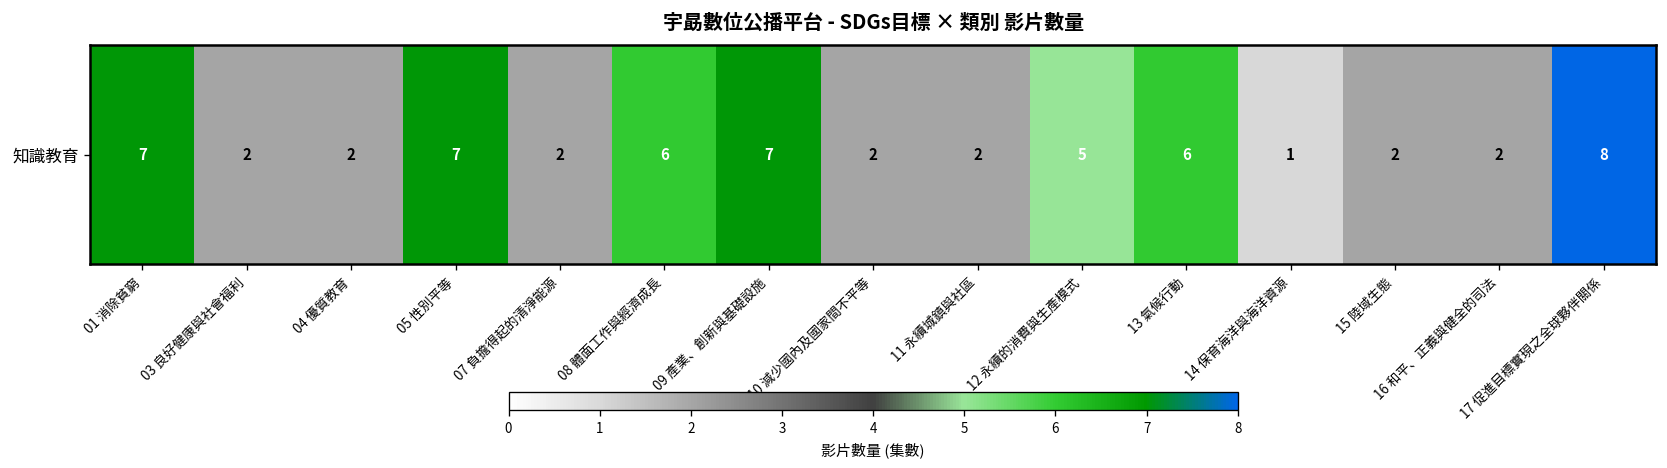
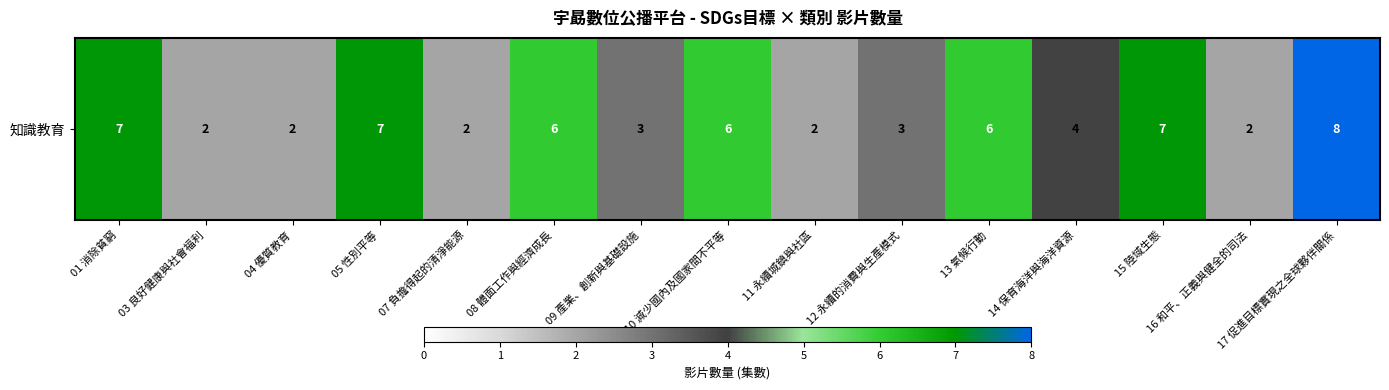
  {
    "知識教育": {
      "01 消除貧窮": 7,
      "03 良好健康與社會福利": 2,
      "04 優質教育": 2,
      "05 性別平等": 7,
      "07 負擔得起的清淨能源": 2,
      "08 體面工作與經濟成長": 6,
-     "09 產業、創新與基礎設施": 7,
-     "10 減少國內及國家間不平等": 2,
+     "09 產業、創新與基礎設施": 3,
+     "10 減少國內及國家間不平等": 6,
      "11 永續城鎮與社區": 2,
-     "12 永續的消費與生產模式": 5,
+     "12 永續的消費與生產模式": 3,
      "13 氣候行動": 6,
-     "14 保育海洋與海洋資源": 1,
-     "15 陸域生態": 2,
+     "14 保育海洋與海洋資源": 4,
+     "15 陸域生態": 7,
      "16 和平、正義與健全的司法": 2,
      "17 促進目標實現之全球夥伴關係": 8
    }
  }
